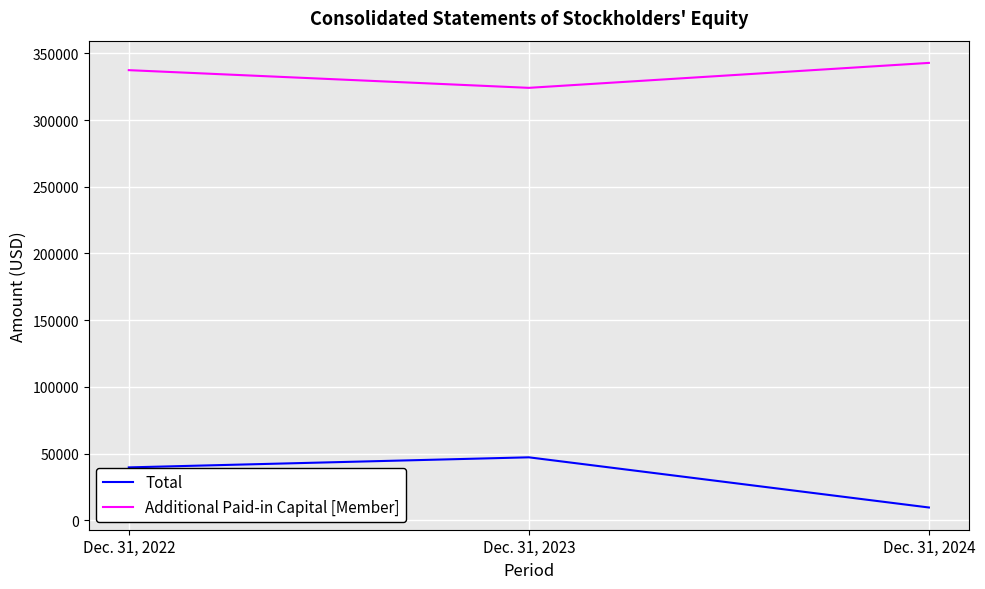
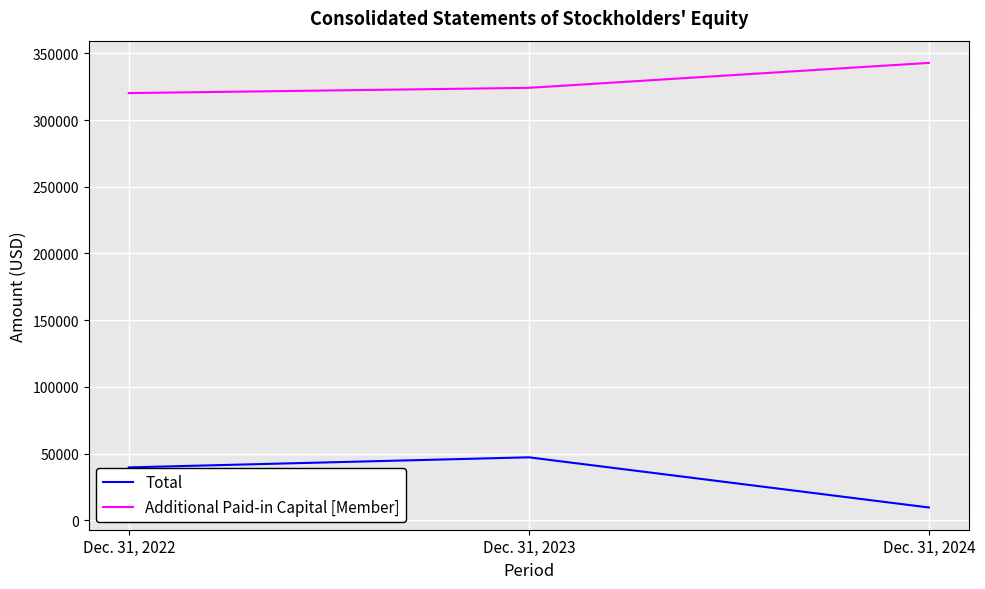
  {
    "Total": {
      "Dec. 31, 2022": 40000,
      "Dec. 31, 2023": 47000,
      "Dec. 31, 2024": 10000
    },
    "Additional Paid-in Capital [Member]": {
-     "Dec. 31, 2022": 337000,
+     "Dec. 31, 2022": 320000,
      "Dec. 31, 2023": 324000,
      "Dec. 31, 2024": 343000
    }
  }
